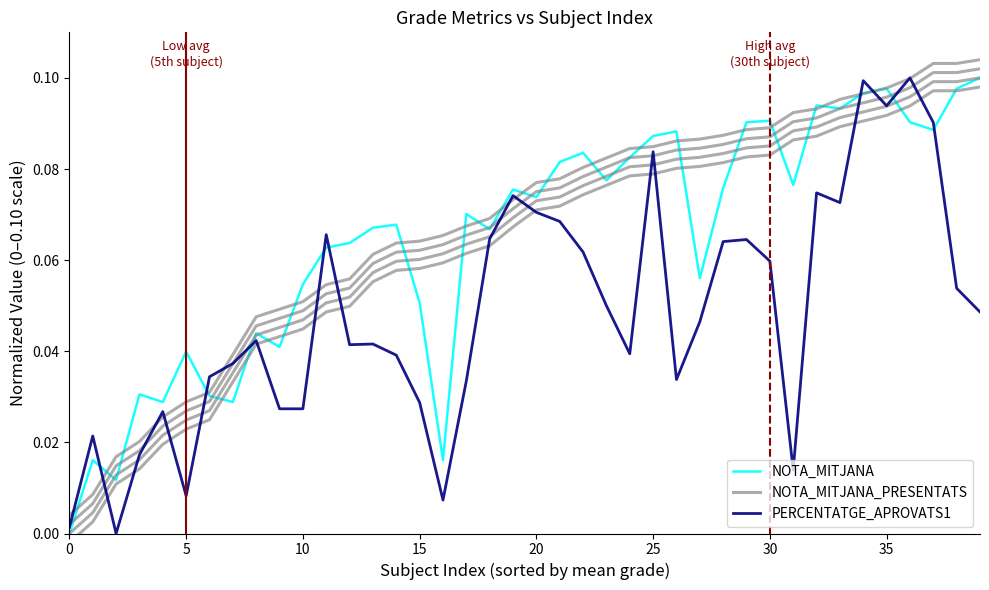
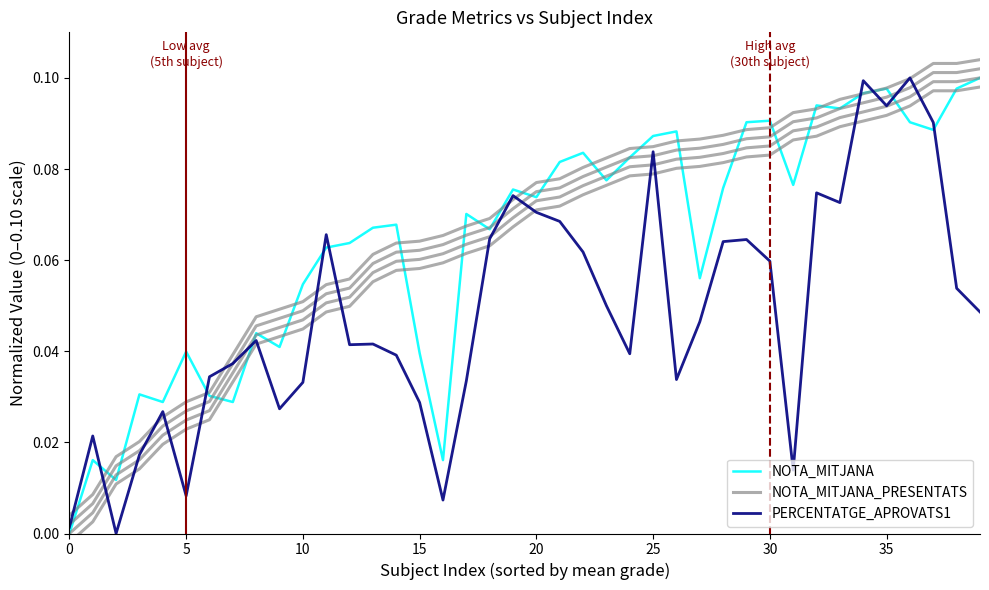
  {
    "NOTA_MITJANA": {
      "5": 0.040,
      "10": 0.055,
-     "15": 0.051,
+     "15": 0.040,
      "20": 0.074,
      "25": 0.087,
      "30": 0.091
    },
    "PERCENTATGE_APROVATS1": {
      "0": 0.001,
      "5": 0.008,
-     "10": 0.027,
+     "10": 0.033,
      "15": 0.029,
      "25": 0.084,
      "30": 0.060
    }
  }
